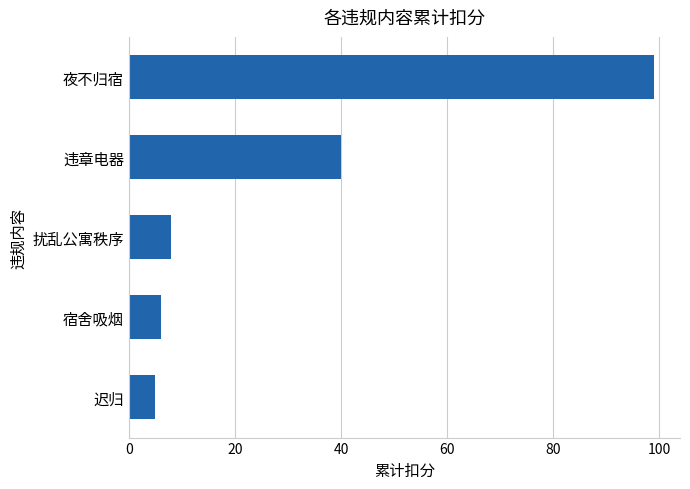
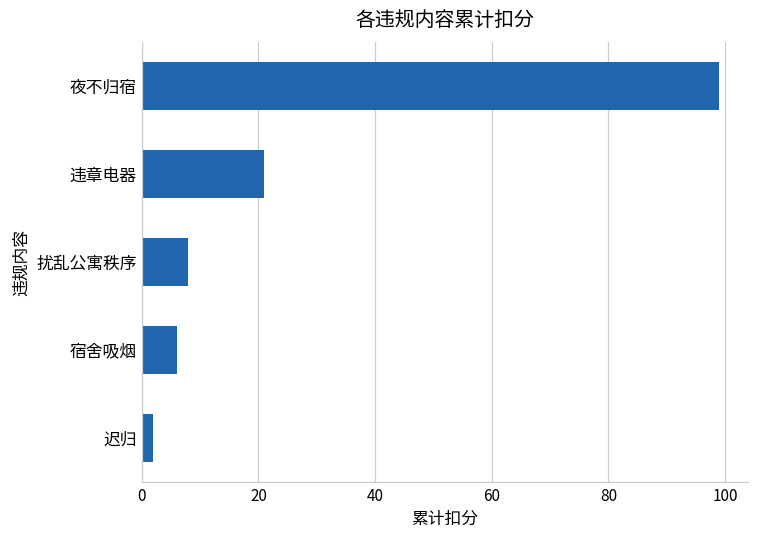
  {
    "夜不归宿": 99,
-   "违章电器": 40,
+   "违章电器": 21,
    "扰乱公寓秩序": 8,
    "宿舍吸烟": 6,
-   "迟归": 5
+   "迟归": 2
  }
